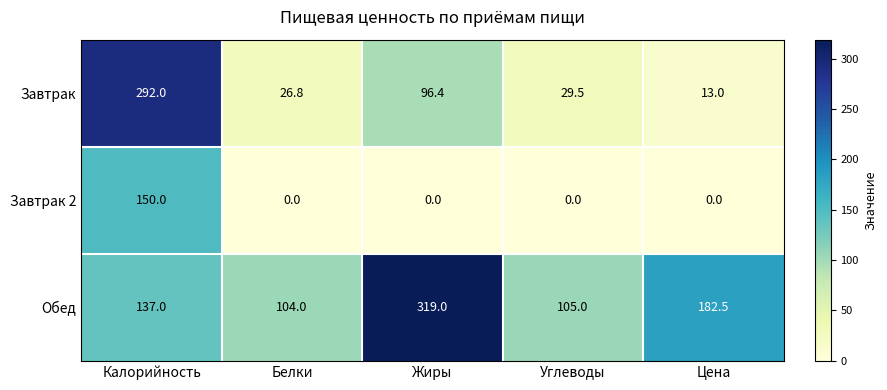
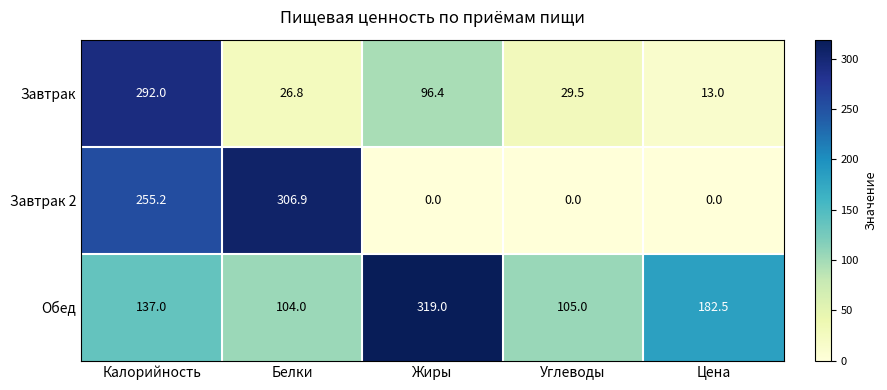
  {
    "Завтрак": {
      "Калорийность": 292.0,
      "Белки": 26.8,
      "Жиры": 96.4,
      "Углеводы": 29.5,
      "Цена": 13.0
    },
    "Завтрак 2": {
-     "Калорийность": 150.0,
-     "Белки": 0.0,
+     "Калорийность": 255.2,
+     "Белки": 306.9,
      "Жиры": 0.0,
      "Углеводы": 0.0,
      "Цена": 0.0
    },
    "Обед": {
      "Калорийность": 137.0,
      "Белки": 104.0,
      "Жиры": 319.0,
      "Углеводы": 105.0,
      "Цена": 182.5
    }
  }
